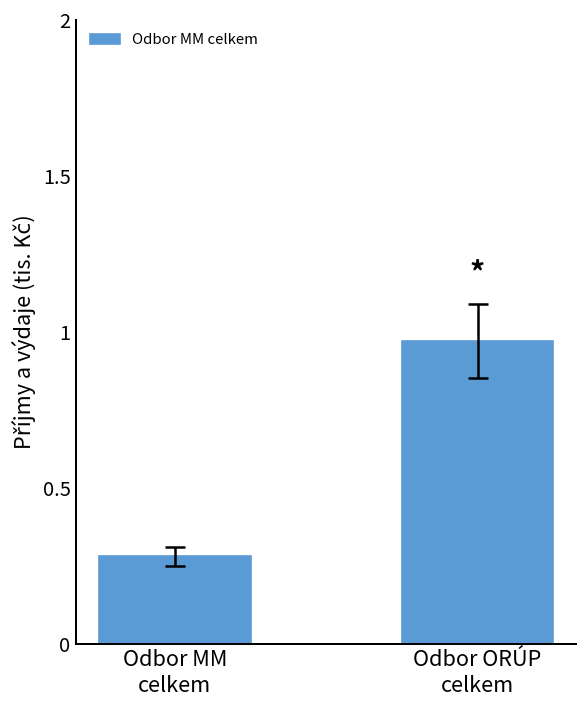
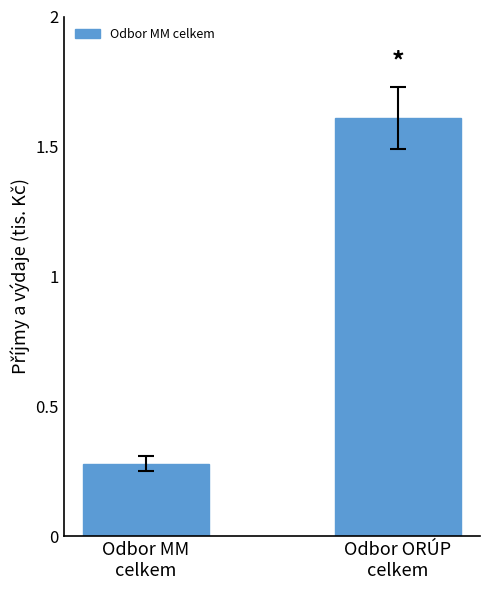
  {
    "Odbor MM celkem": {
      "Odbor MM celkem": 0.28,
-     "Odbor ORÚP celkem": 0.97
+     "Odbor ORÚP celkem": 1.61
    }
  }
